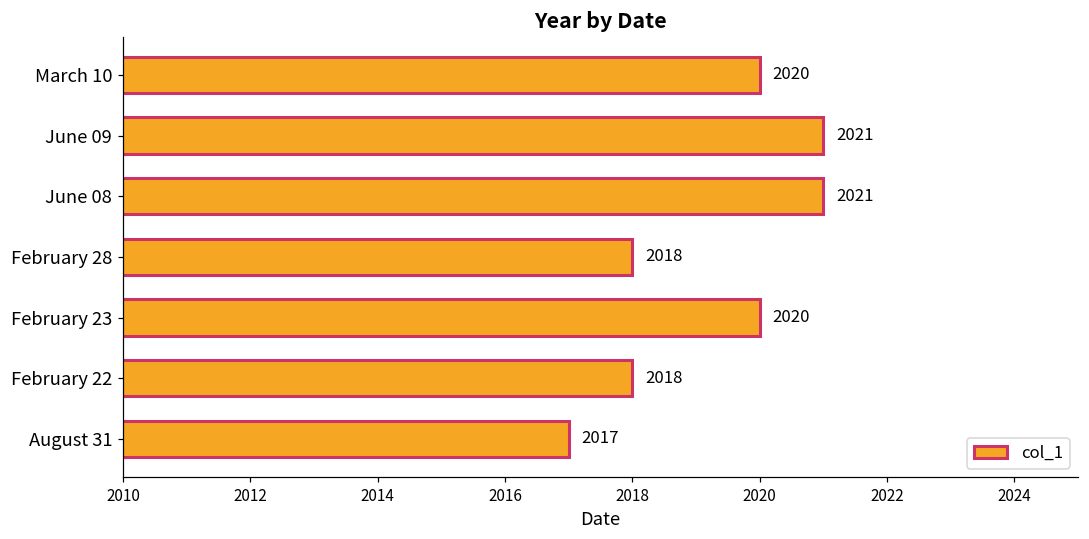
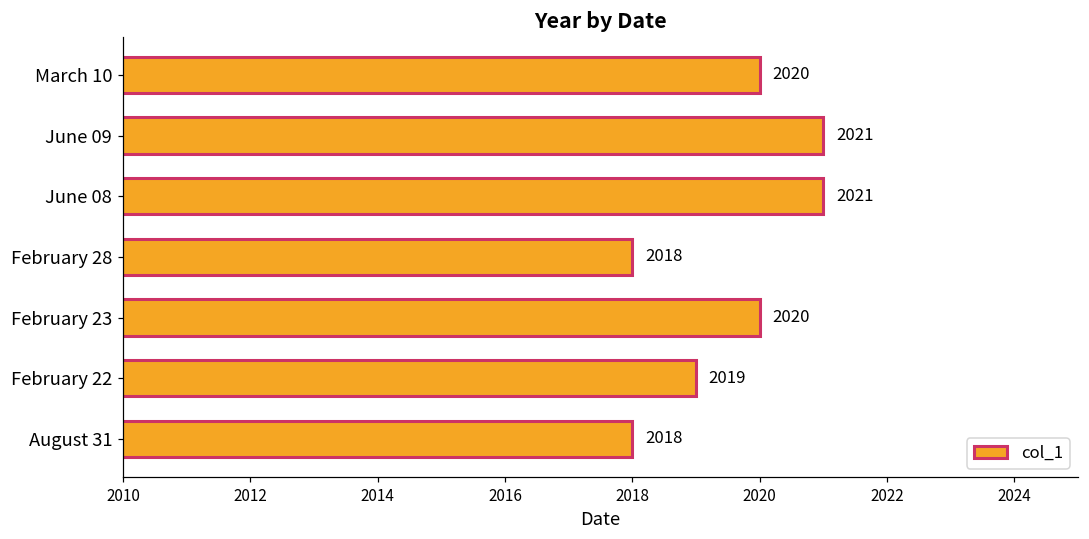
  {
    "March 10": 2020,
    "June 09": 2021,
    "June 08": 2021,
    "February 28": 2018,
    "February 23": 2020,
-   "February 22": 2018,
-   "August 31": 2017
+   "February 22": 2019,
+   "August 31": 2018
  }
